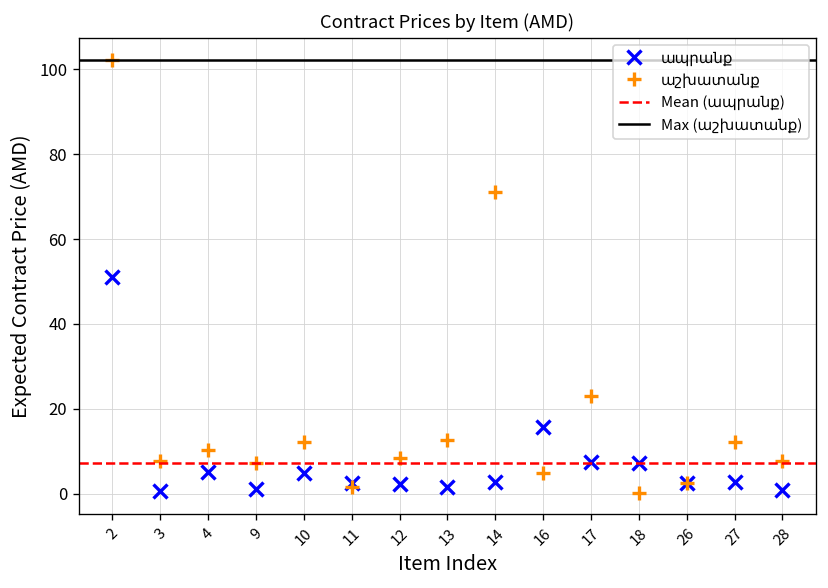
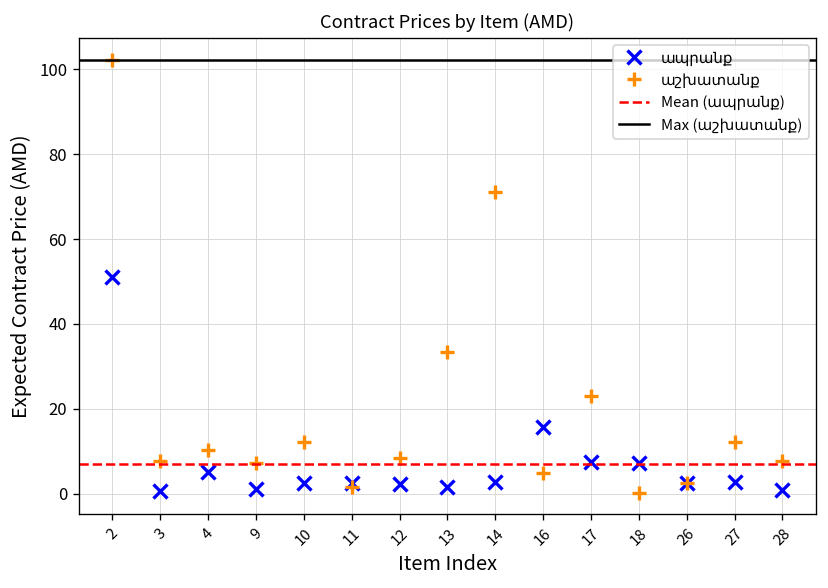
  {
    "ապրանք": {
      "2": 51,
      "3": 1,
      "4": 5,
      "9": 1,
-     "10": 5,
+     "10": 2,
      "11": 3,
      "12": 2,
      "13": 2,
      "14": 3,
      "16": 16,
      "17": 7,
      "18": 7,
      "27": 3,
      "28": 1
    },
    "աշխատանք": {
      "2": 102,
      "3": 8,
      "4": 10,
      "9": 7,
      "10": 12,
      "11": 2,
      "12": 9,
-     "13": 13,
+     "13": 33,
      "14": 71,
      "16": 5,
      "17": 23,
      "18": 0,
      "27": 12,
      "28": 8
    }
  }
